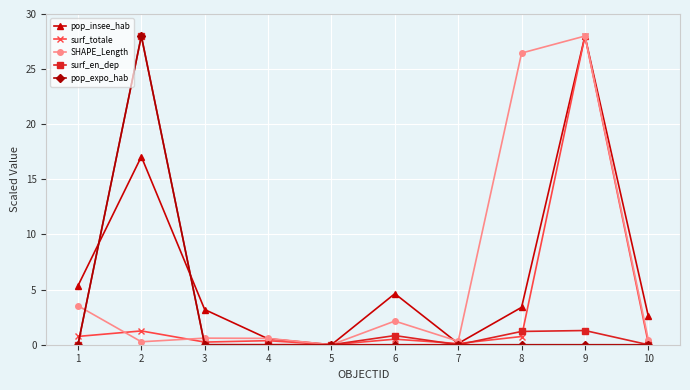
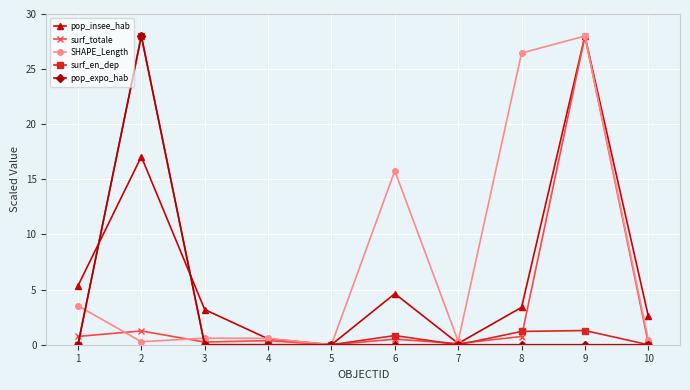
  {
    "SHAPE_Length": {
      "1": 3.5,
      "2": 0.3,
      "3": 0.6,
-     "6": 2.1,
+     "6": 15.8,
      "8": 26.5,
      "10": 0.5
    }
  }
